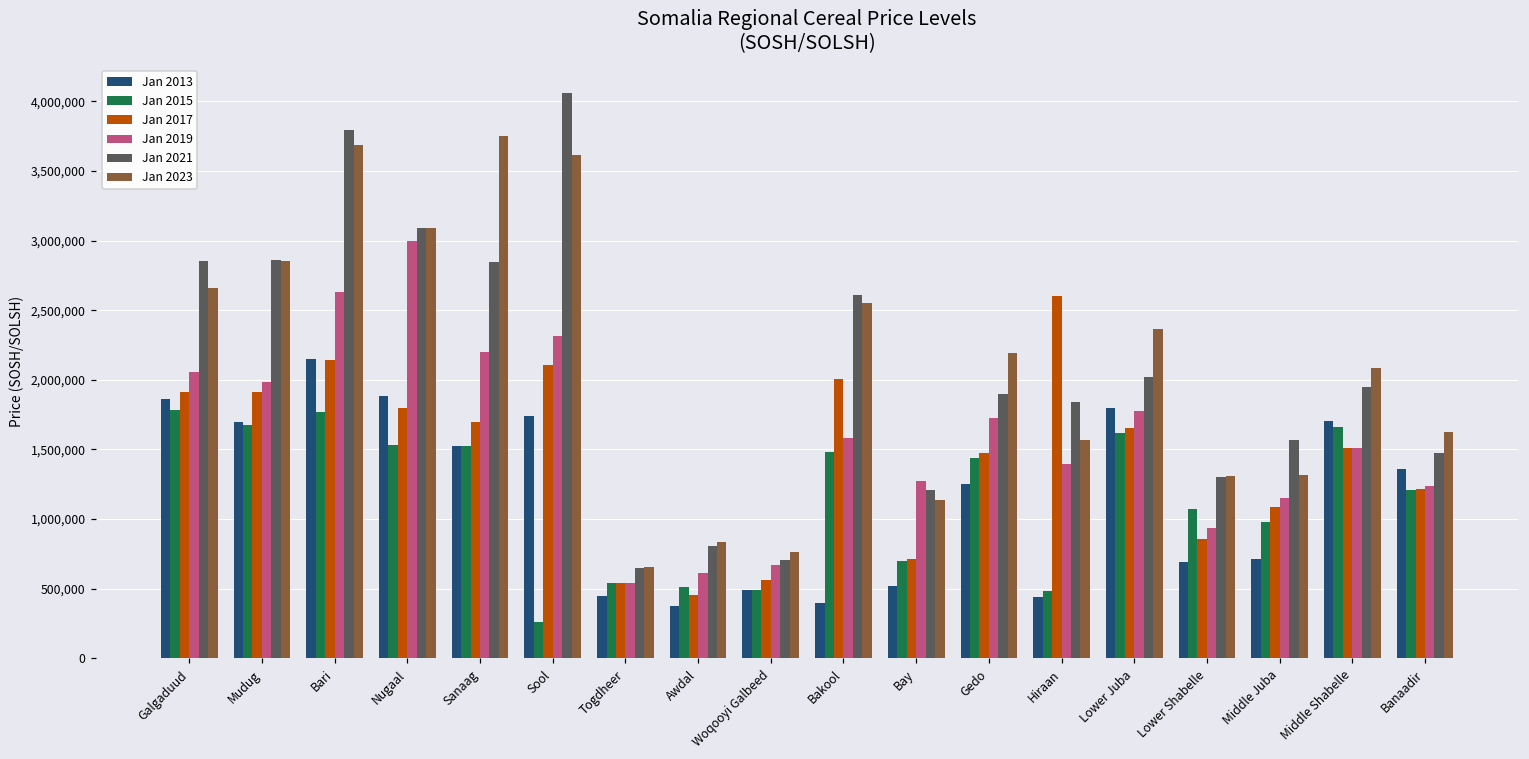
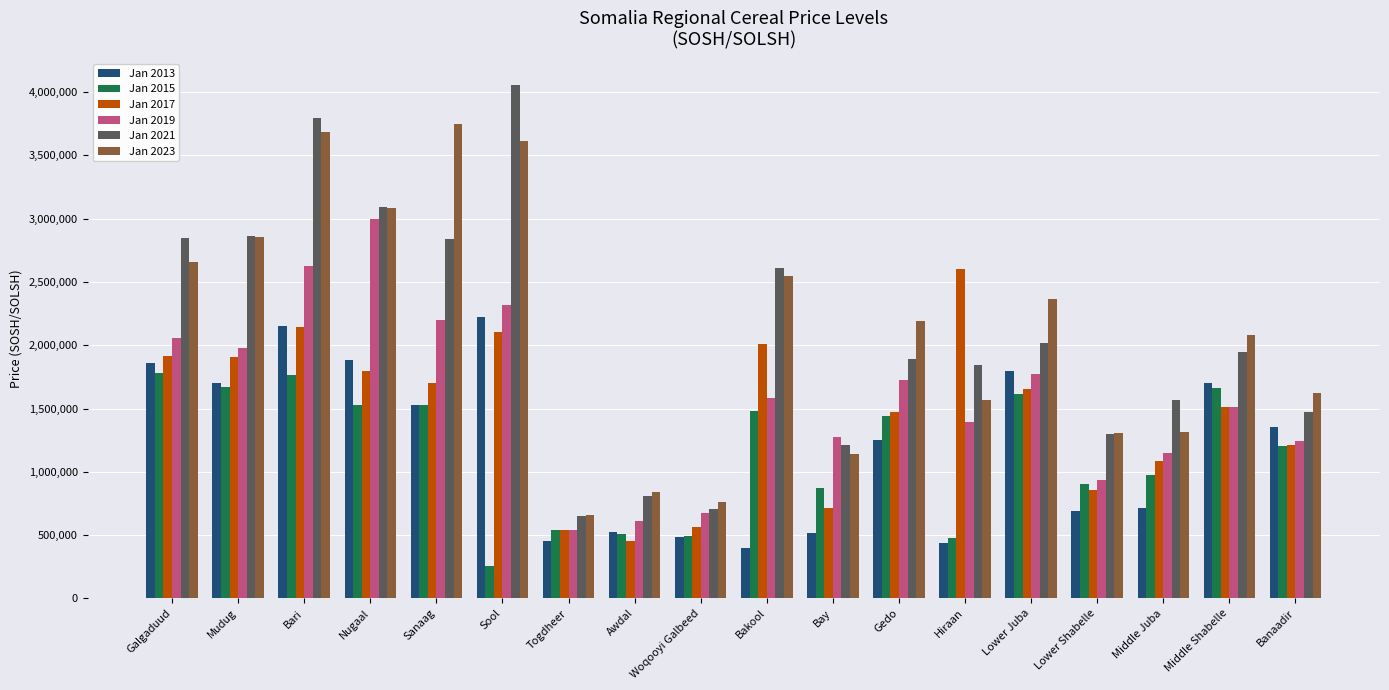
  {
    "Jan 2013": {
      "Galgaduud": "1,860,000",
      "Mudug": "1,700,000",
      "Bari": "2,150,000",
      "Nugaal": "1,880,000",
      "Sanaag": "1,530,000",
-     "Sool": "1,740,000",
+     "Sool": "2,220,000",
      "Togdheer": "450,000",
-     "Awdal": "380,000",
+     "Awdal": "520,000",
      "Woqooyi Galbeed": "490,000",
      "Bakool": "400,000",
      "Bay": "520,000",
      "Gedo": "1,250,000",
      "Hiraan": "440,000",
      "Lower Juba": "1,800,000",
      "Lower Shabelle": "690,000",
      "Middle Juba": "710,000",
      "Middle Shabelle": "1,700,000",
      "Banaadir": "1,360,000"
    },
    "Jan 2015": {
      "Galgaduud": "1,780,000",
      "Mudug": "1,670,000",
      "Bari": "1,770,000",
      "Nugaal": "1,530,000",
      "Sanaag": "1,530,000",
      "Sool": "260,000",
      "Togdheer": "540,000",
      "Awdal": "510,000",
      "Woqooyi Galbeed": "490,000",
      "Bakool": "1,480,000",
-     "Bay": "700,000",
+     "Bay": "870,000",
      "Gedo": "1,440,000",
      "Hiraan": "480,000",
      "Lower Juba": "1,620,000",
-     "Lower Shabelle": "1,070,000",
+     "Lower Shabelle": "910,000",
      "Middle Juba": "980,000",
      "Middle Shabelle": "1,660,000",
      "Banaadir": "1,210,000"
    },
    "Jan 2017": {
      "Galgaduud": "1,910,000",
      "Mudug": "1,910,000",
      "Bari": "2,140,000",
      "Nugaal": "1,800,000",
      "Sanaag": "1,700,000",
      "Sool": "2,110,000",
      "Togdheer": "540,000",
      "Awdal": "450,000",
      "Woqooyi Galbeed": "560,000",
      "Bakool": "2,010,000",
      "Bay": "710,000",
      "Gedo": "1,470,000",
      "Hiraan": "2,600,000",
      "Lower Juba": "1,650,000",
      "Lower Shabelle": "860,000",
      "Middle Juba": "1,080,000",
      "Middle Shabelle": "1,510,000",
      "Banaadir": "1,210,000"
    },
    "Jan 2019": {
      "Galgaduud": "2,050,000",
      "Mudug": "1,980,000",
      "Bari": "2,630,000",
      "Nugaal": "2,990,000",
      "Sanaag": "2,200,000",
      "Sool": "2,320,000",
      "Togdheer": "540,000",
      "Awdal": "610,000",
      "Woqooyi Galbeed": "670,000",
      "Bakool": "1,580,000",
      "Bay": "1,270,000",
      "Gedo": "1,730,000",
      "Hiraan": "1,390,000",
      "Lower Juba": "1,780,000",
      "Lower Shabelle": "940,000",
      "Middle Juba": "1,150,000",
      "Middle Shabelle": "1,510,000",
      "Banaadir": "1,240,000"
    }
  }
